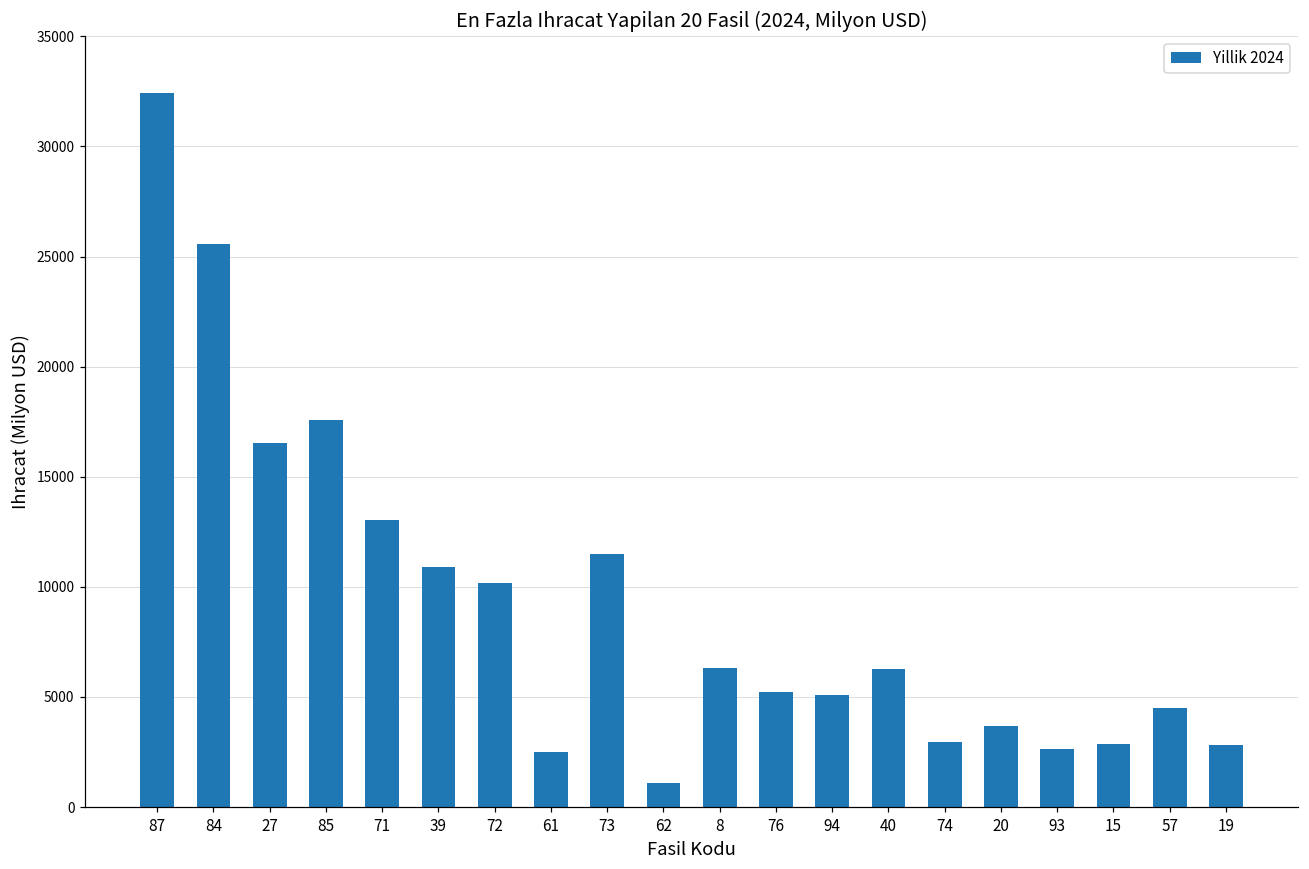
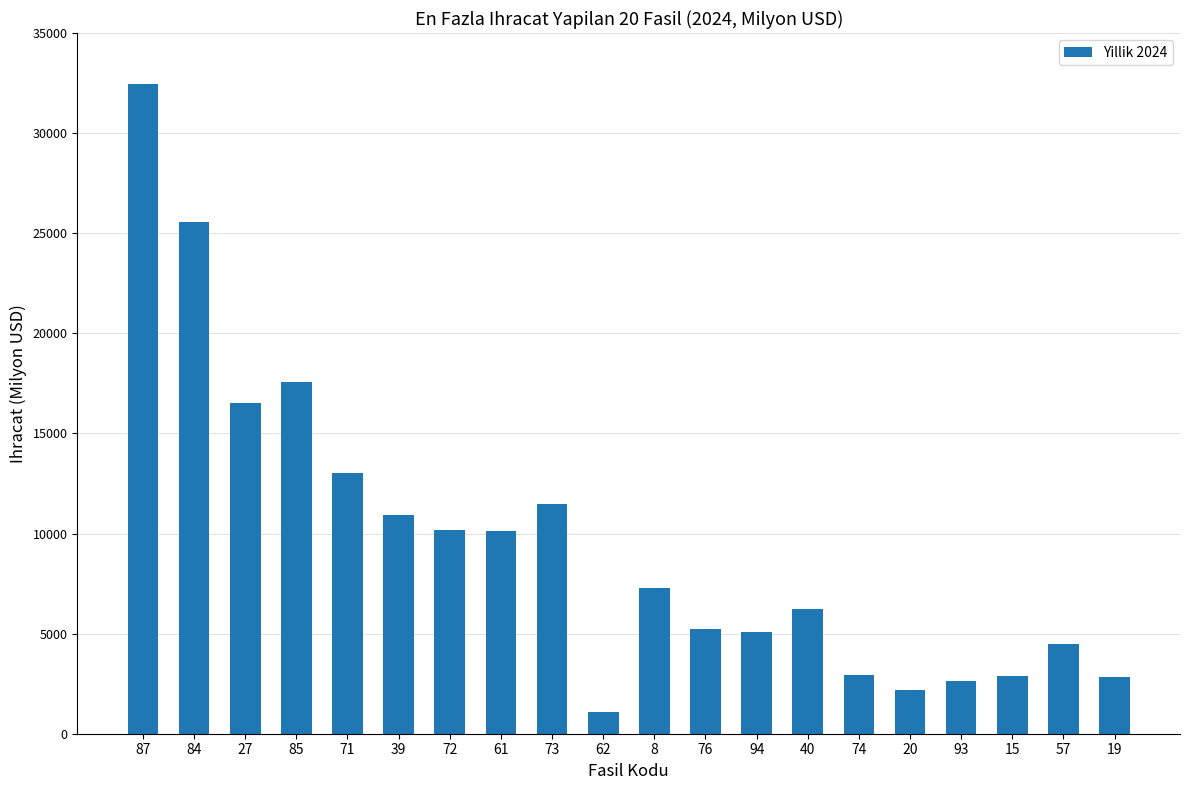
  {
    "87": 32400,
    "84": 25600,
    "27": 16500,
    "85": 17600,
    "71": 13000,
    "39": 10900,
    "72": 10200,
-   "61": 2500,
+   "61": 10100,
    "73": 11500,
    "62": 1100,
-   "8": 6300,
+   "8": 7300,
    "76": 5200,
    "94": 5100,
    "40": 6300,
    "74": 2900,
-   "20": 3700,
+   "20": 2200,
    "93": 2600,
    "15": 2900,
    "57": 4500,
    "19": 2800
  }
